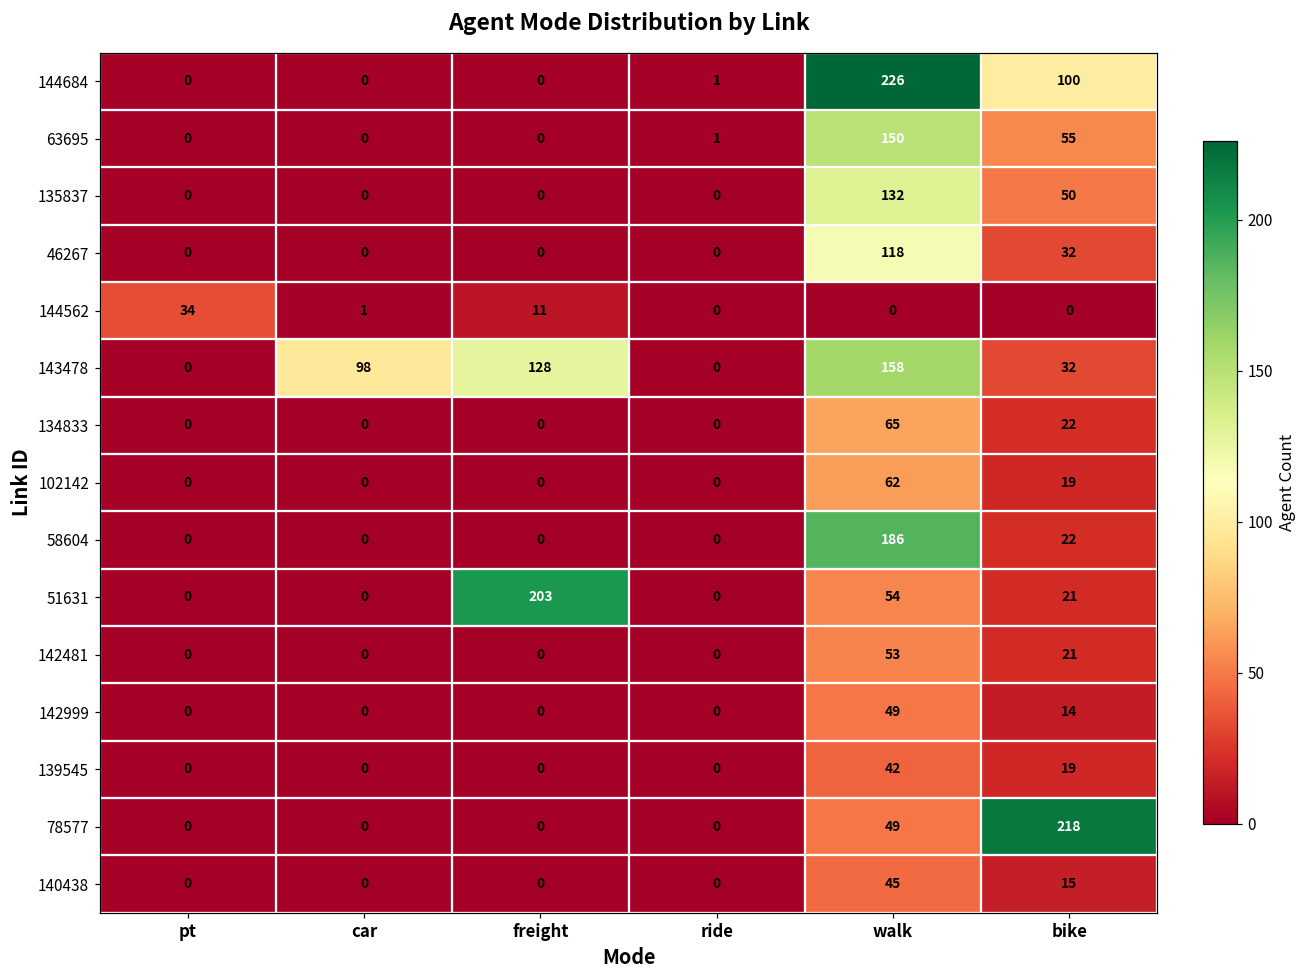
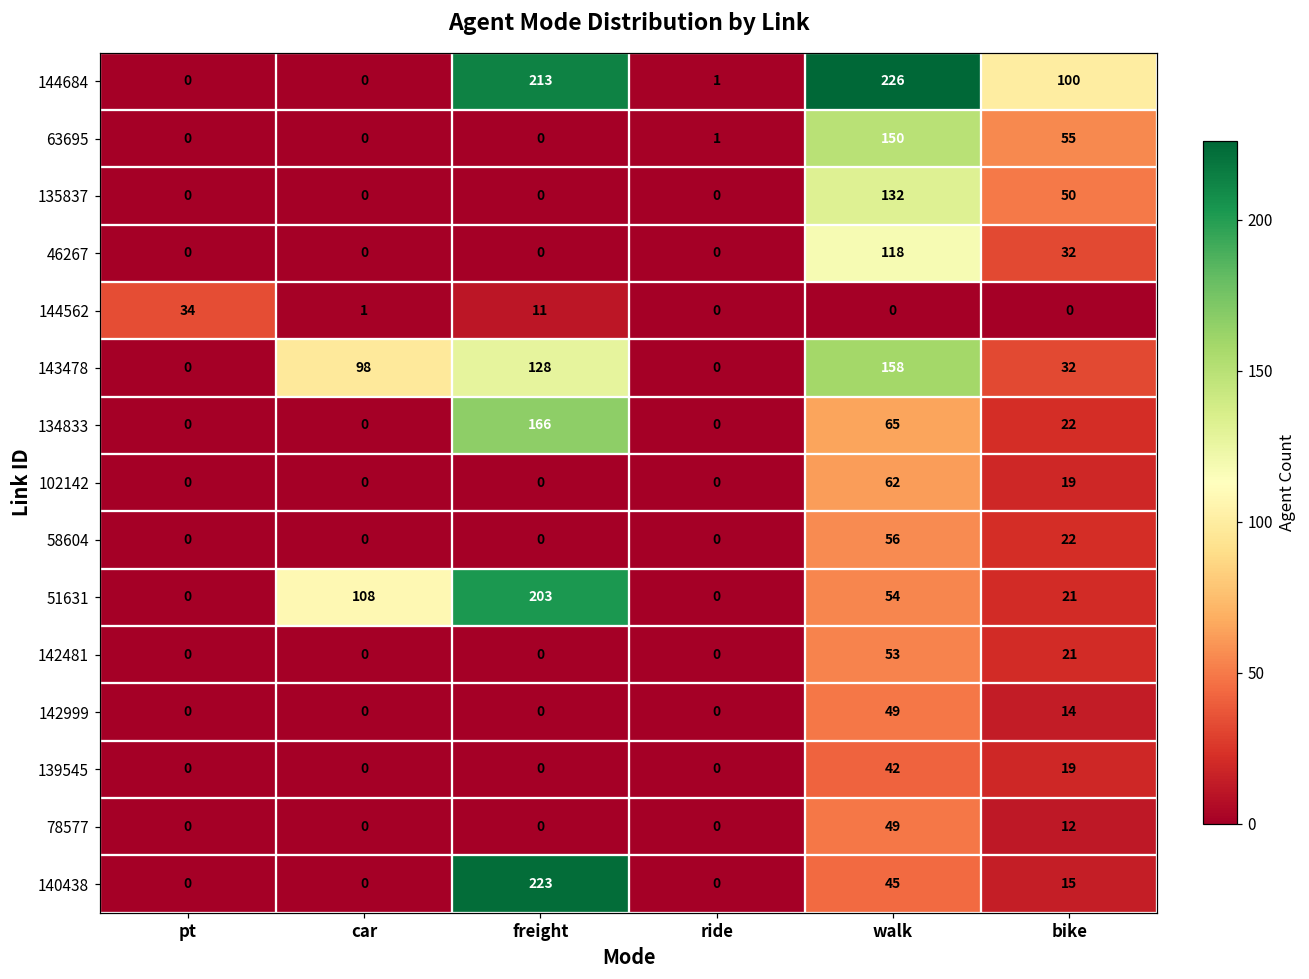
  {
    "144684": {
      "pt": 0,
      "car": 0,
-     "freight": 0,
+     "freight": 213,
      "ride": 1,
      "walk": 226,
      "bike": 100
    },
    "63695": {
      "pt": 0,
      "car": 0,
      "freight": 0,
      "ride": 1,
      "walk": 150,
      "bike": 55
    },
    "135837": {
      "pt": 0,
      "car": 0,
      "freight": 0,
      "ride": 0,
      "walk": 132,
      "bike": 50
    },
    "46267": {
      "pt": 0,
      "car": 0,
      "freight": 0,
      "ride": 0,
      "walk": 118,
      "bike": 32
    },
    "144562": {
      "pt": 34,
      "car": 1,
      "freight": 11,
      "ride": 0,
      "walk": 0,
      "bike": 0
    },
    "143478": {
      "pt": 0,
      "car": 98,
      "freight": 128,
      "ride": 0,
      "walk": 158,
      "bike": 32
    },
    "134833": {
      "pt": 0,
      "car": 0,
-     "freight": 0,
+     "freight": 166,
      "ride": 0,
      "walk": 65,
      "bike": 22
    },
    "102142": {
      "pt": 0,
      "car": 0,
      "freight": 0,
      "ride": 0,
      "walk": 62,
      "bike": 19
    },
    "58604": {
      "pt": 0,
      "car": 0,
      "freight": 0,
      "ride": 0,
-     "walk": 186,
+     "walk": 56,
      "bike": 22
    },
    "51631": {
      "pt": 0,
-     "car": 0,
+     "car": 108,
      "freight": 203,
      "ride": 0,
      "walk": 54,
      "bike": 21
    },
    "142481": {
      "pt": 0,
      "car": 0,
      "freight": 0,
      "ride": 0,
      "walk": 53,
      "bike": 21
    },
    "142999": {
      "pt": 0,
      "car": 0,
      "freight": 0,
      "ride": 0,
      "walk": 49,
      "bike": 14
    },
    "139545": {
      "pt": 0,
      "car": 0,
      "freight": 0,
      "ride": 0,
      "walk": 42,
      "bike": 19
    },
    "78577": {
      "pt": 0,
      "car": 0,
      "freight": 0,
      "ride": 0,
      "walk": 49,
-     "bike": 218
+     "bike": 12
    },
    "140438": {
      "pt": 0,
      "car": 0,
-     "freight": 0,
+     "freight": 223,
      "ride": 0,
      "walk": 45,
      "bike": 15
    }
  }
